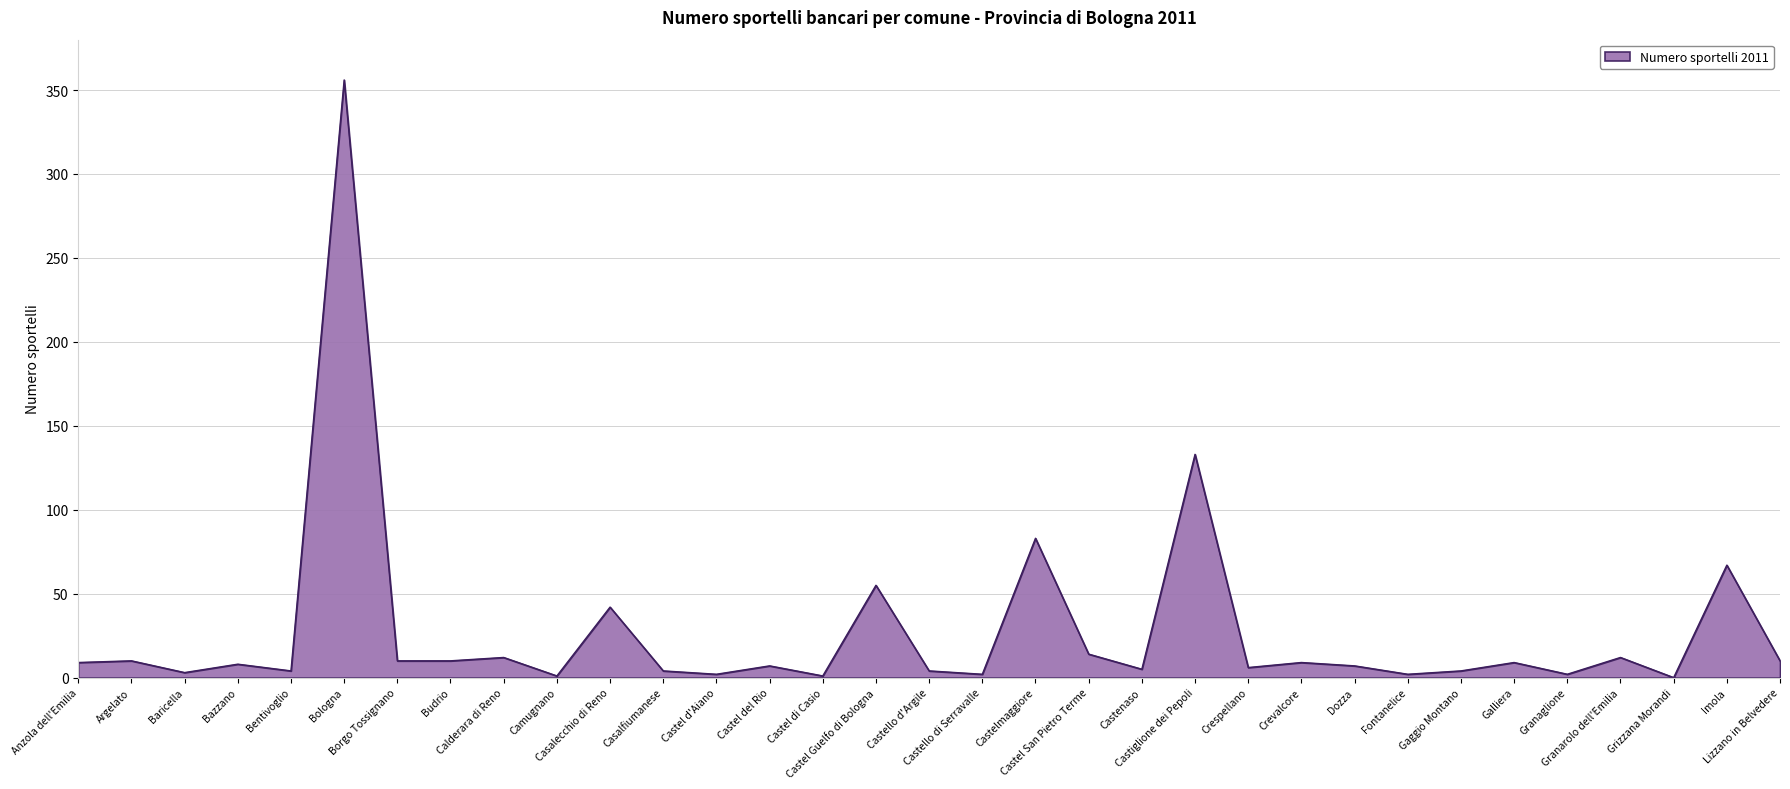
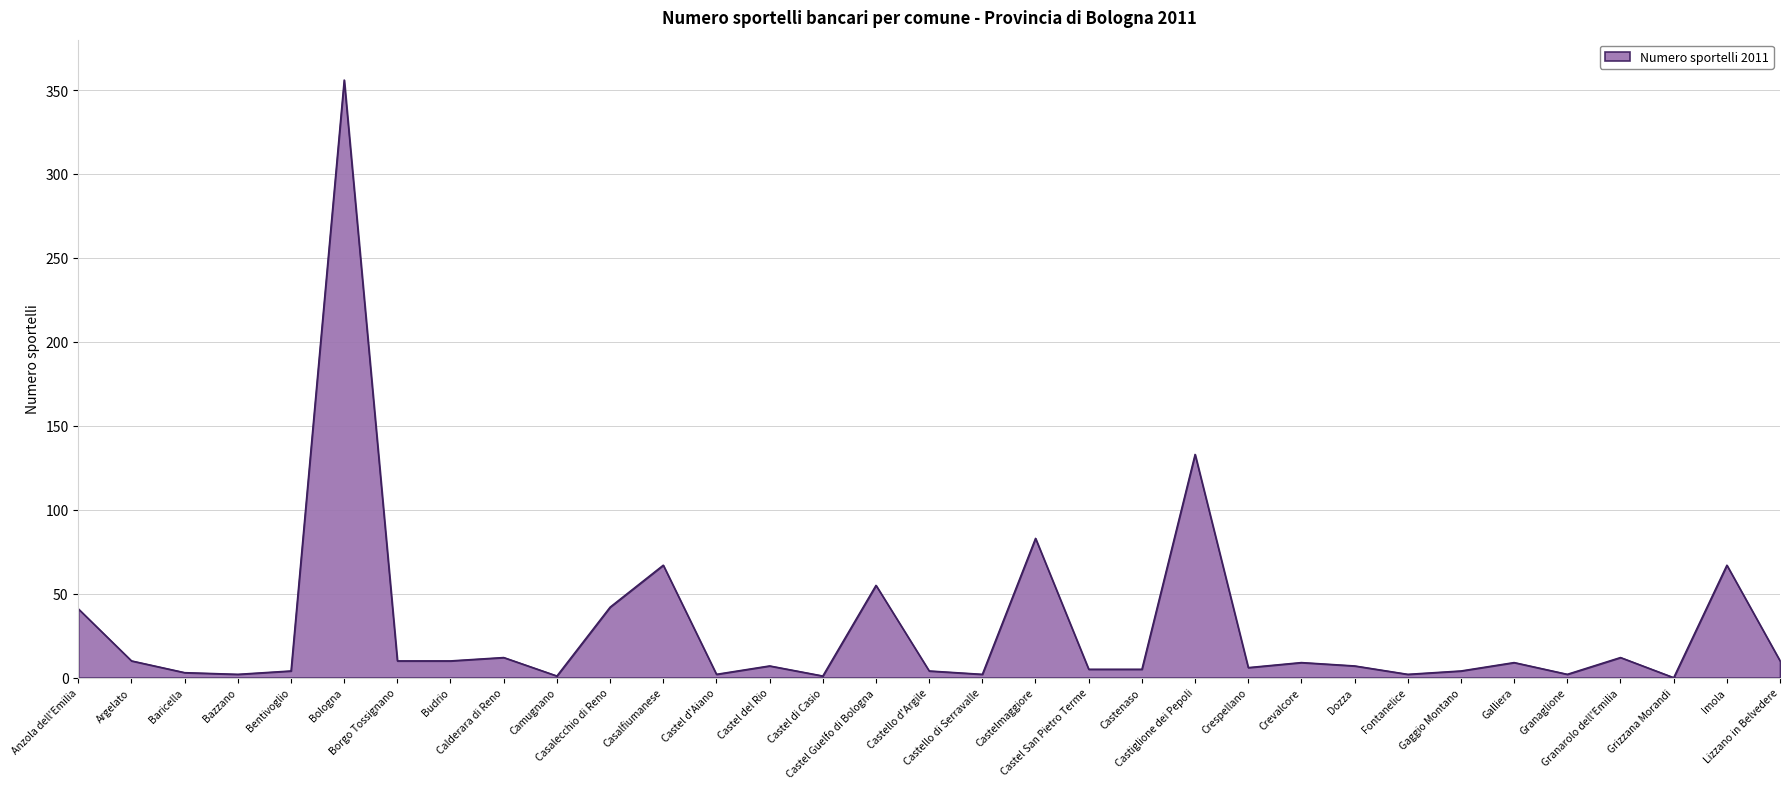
  {
-   "Anzola dell'Emilia": 9,
+   "Anzola dell'Emilia": 41,
    "Argelato": 10,
    "Baricella": 3,
-   "Bazzano": 8,
+   "Bazzano": 2,
    "Bentivoglio": 4,
    "Bologna": 356,
    "Borgo Tossignano": 10,
    "Budrio": 10,
    "Calderara di Reno": 12,
    "Camugnano": 1,
    "Casalecchio di Reno": 42,
-   "Casalfiumanese": 4,
+   "Casalfiumanese": 67,
    "Castel d'Aiano": 2,
    "Castel del Rio": 7,
    "Castel di Casio": 1,
    "Castel Guelfo di Bologna": 55,
    "Castello d'Argile": 4,
    "Castello di Serravalle": 2,
    "Castelmaggiore": 83,
-   "Castel San Pietro Terme": 14,
+   "Castel San Pietro Terme": 5,
    "Castenaso": 5,
    "Castiglione dei Pepoli": 133,
    "Crespellano": 6,
    "Crevalcore": 9,
    "Dozza": 7,
    "Fontanelice": 2,
    "Gaggio Montano": 4,
    "Galliera": 9,
    "Granaglione": 2,
    "Granarolo dell'Emilia": 12,
    "Grizzana Morandi": 0,
    "Imola": 67,
    "Lizzano in Belvedere": 10
  }
